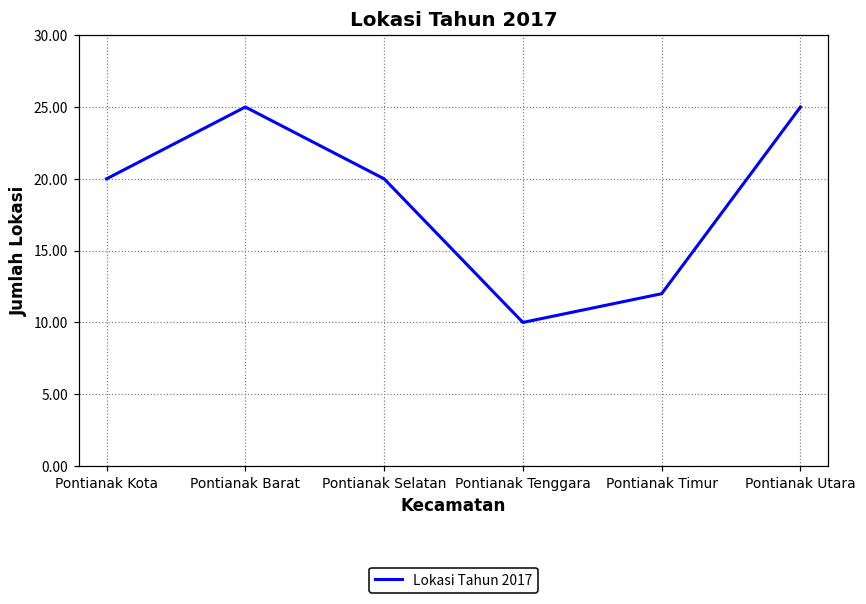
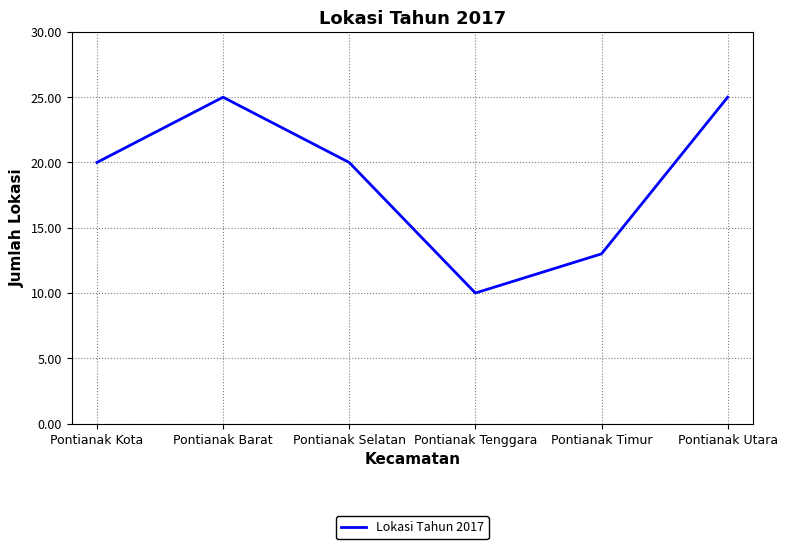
  {
    "Pontianak Kota": 20,
    "Pontianak Barat": 25,
    "Pontianak Selatan": 20,
    "Pontianak Tenggara": 10,
-   "Pontianak Timur": 12,
+   "Pontianak Timur": 13,
    "Pontianak Utara": 25
  }
